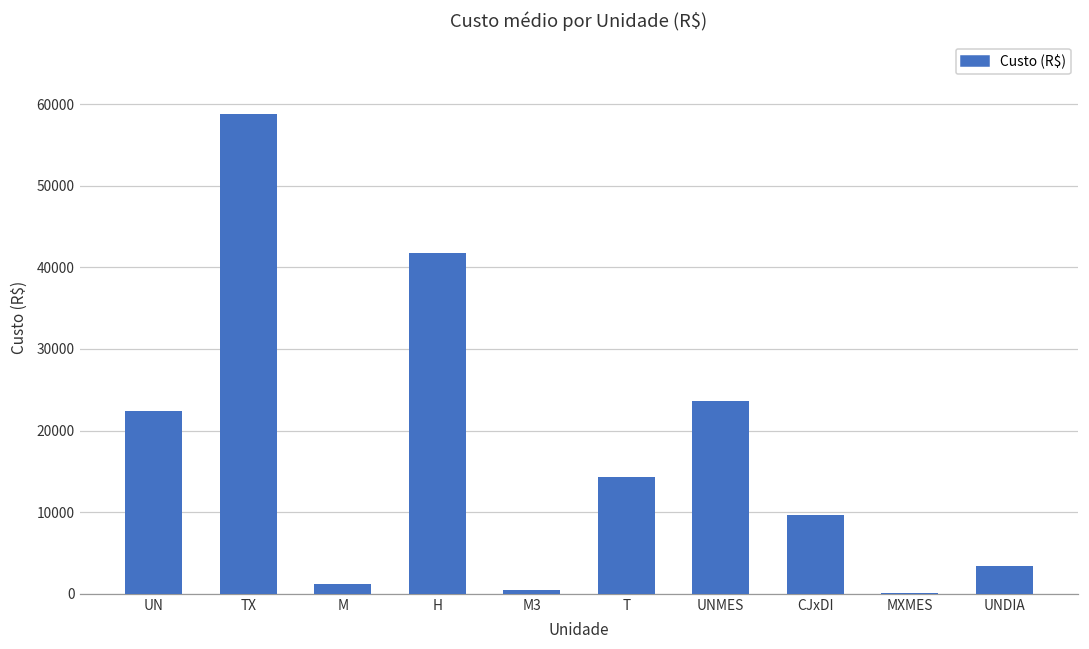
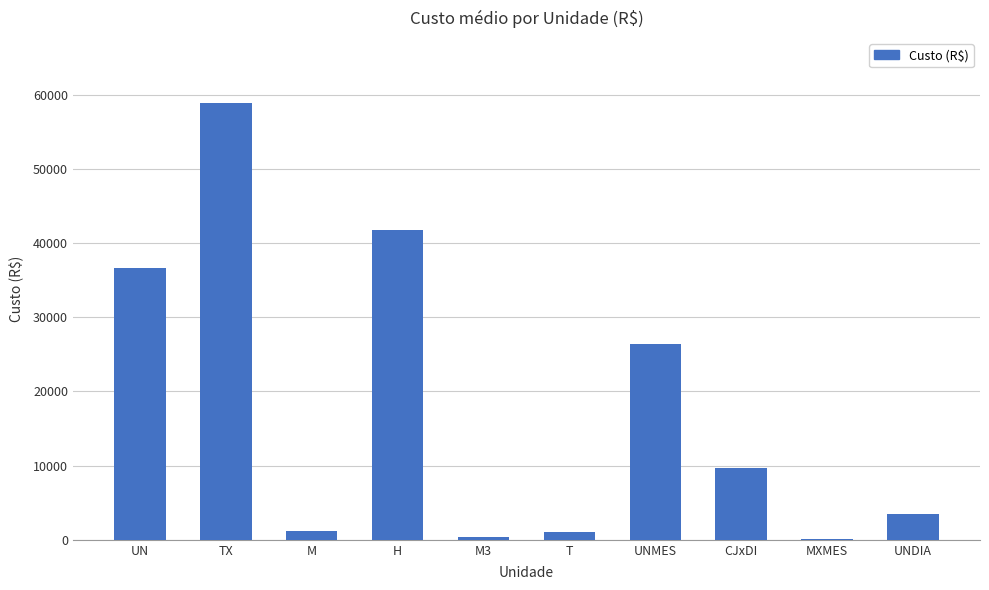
  {
-   "UN": 22000,
+   "UN": 37000,
    "TX": 59000,
    "M": 1000,
    "H": 42000,
    "M3": 0,
-   "T": 14000,
-   "UNMES": 24000,
+   "T": 1000,
+   "UNMES": 26000,
    "CJxDI": 10000,
    "UNDIA": 3000
  }
